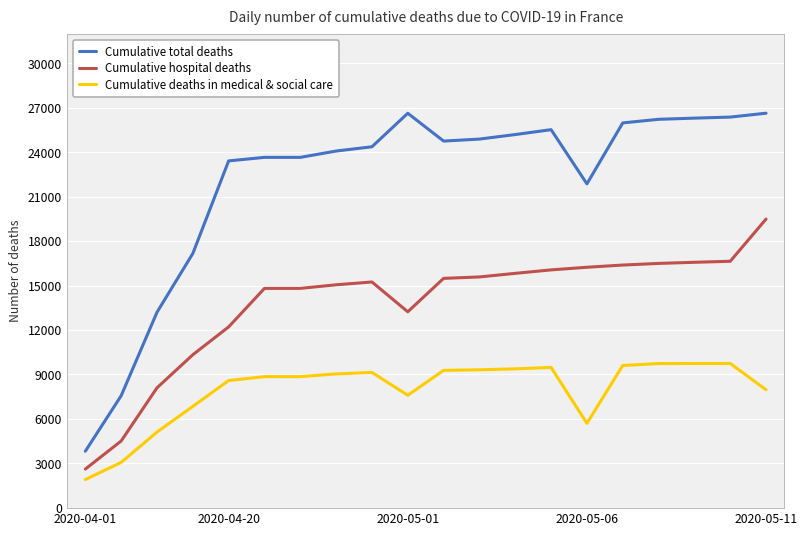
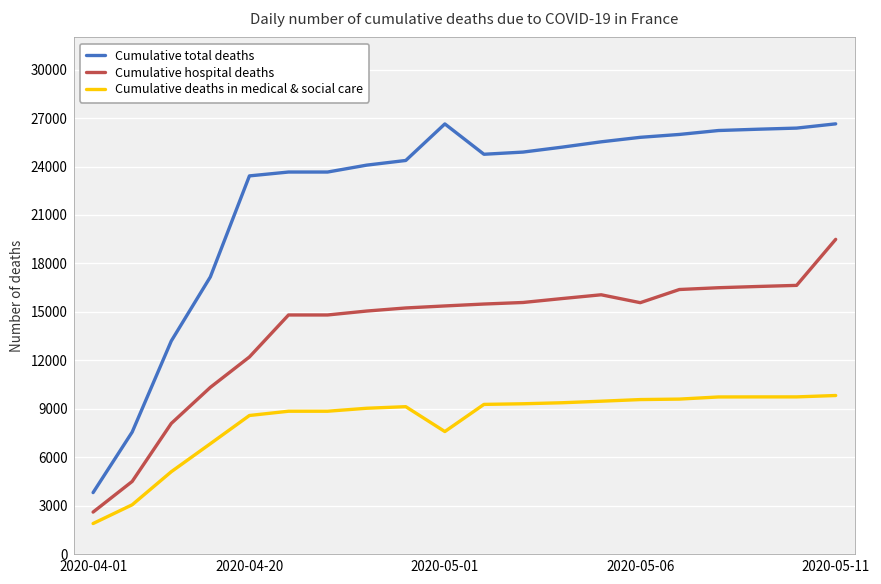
  {
    "Cumulative total deaths": {
      "2020-04-01": 3800,
      "2020-04-20": 23400,
      "2020-05-01": 26600,
-     "2020-05-06": 21900,
+     "2020-05-06": 25800,
      "2020-05-11": 26600
    },
    "Cumulative hospital deaths": {
      "2020-04-01": 2600,
      "2020-04-20": 12200,
-     "2020-05-01": 13200,
-     "2020-05-06": 16200,
+     "2020-05-01": 15400,
+     "2020-05-06": 15600,
      "2020-05-11": 19500
    },
    "Cumulative deaths in medical & social care": {
      "2020-04-01": 1900,
      "2020-04-20": 8600,
      "2020-05-01": 7600,
-     "2020-05-06": 5700,
-     "2020-05-11": 8000
+     "2020-05-06": 9600,
+     "2020-05-11": 9800
    }
  }
